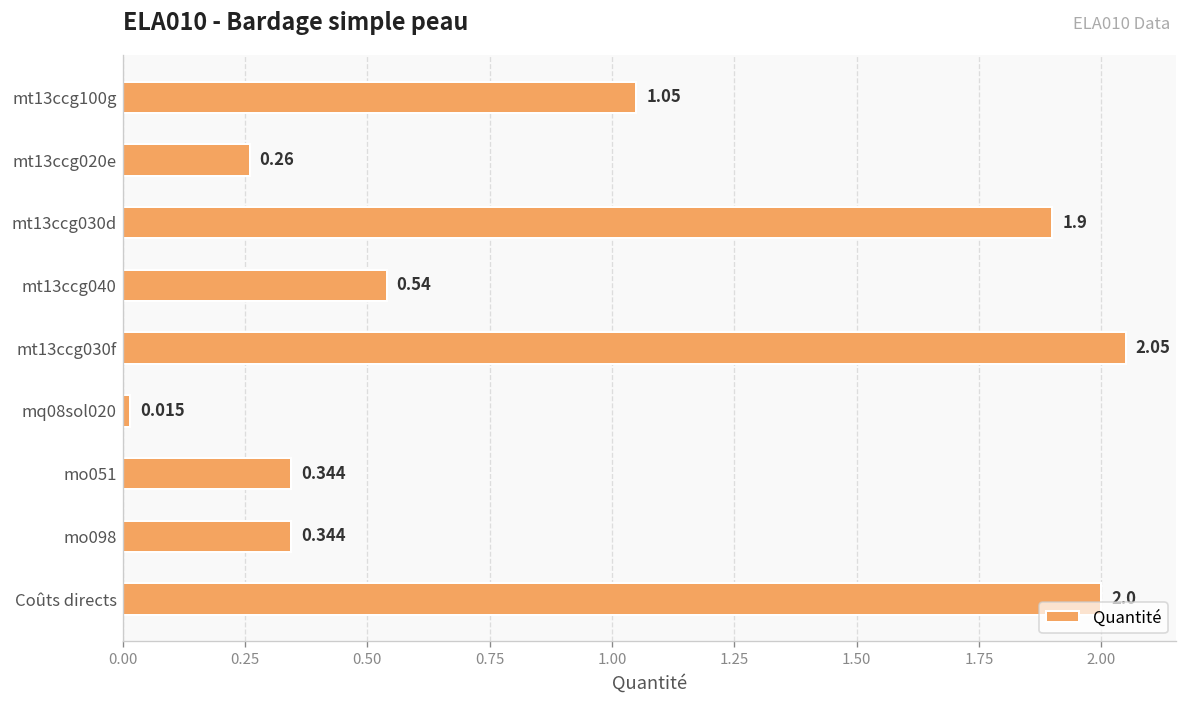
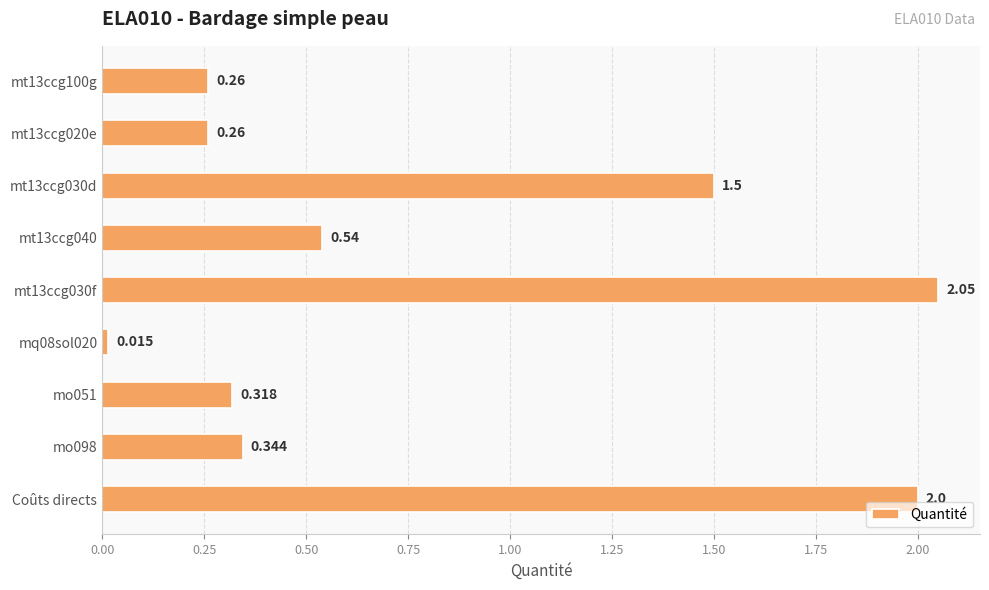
  {
-   "mt13ccg100g": 1.05,
+   "mt13ccg100g": 0.26,
    "mt13ccg020e": 0.26,
-   "mt13ccg030d": 1.9,
+   "mt13ccg030d": 1.5,
    "mt13ccg040": 0.54,
    "mt13ccg030f": 2.05,
    "mq08sol020": 0.015,
-   "mo051": 0.344,
+   "mo051": 0.318,
    "mo098": 0.344
  }
